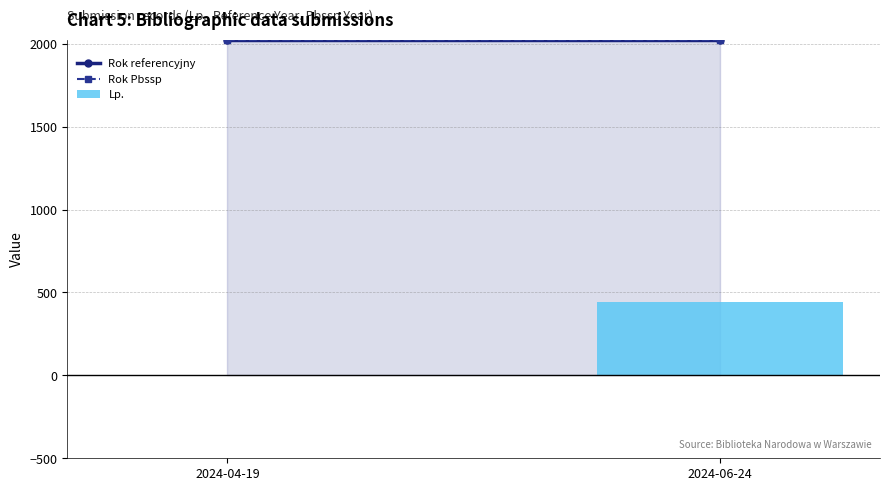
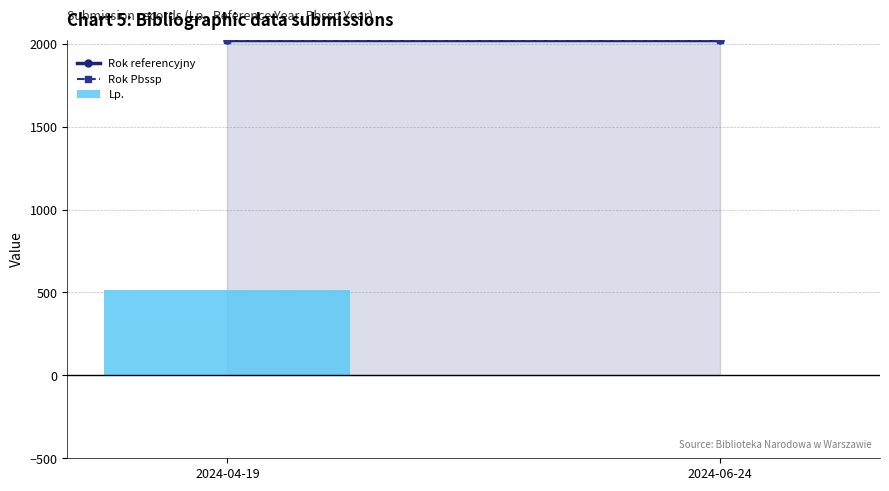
  {
    "Lp.": {
-     "2024-04-19": 0,
-     "2024-06-24": 450
+     "2024-04-19": 520,
+     "2024-06-24": 0
    },
    "Rok Pbssp": {
      "2024-04-19": 2020,
      "2024-06-24": 2020
    }
  }
